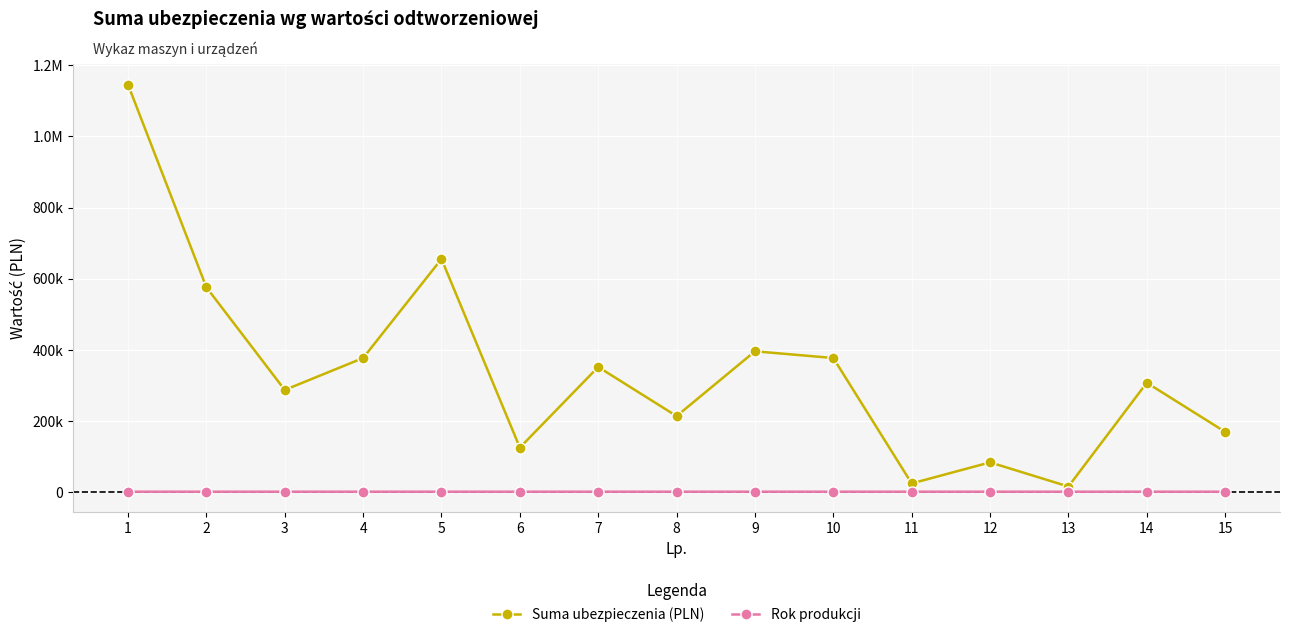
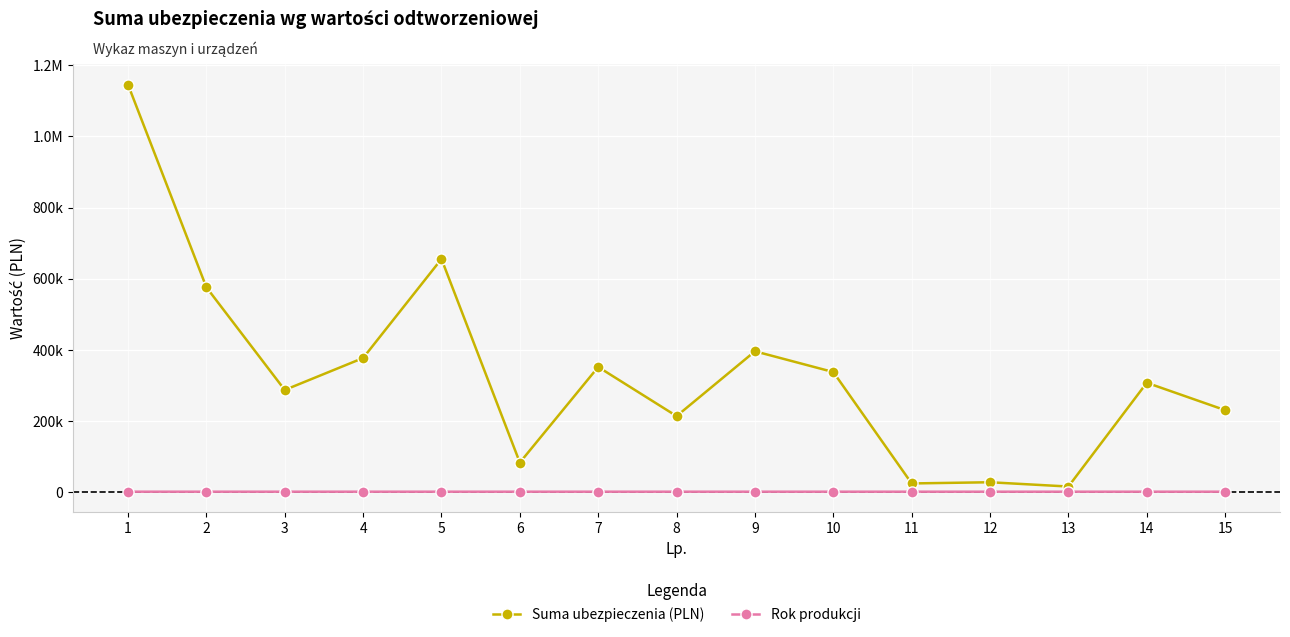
  {
    "Suma ubezpieczenia (PLN)": {
      "1": 1150000,
      "2": 580000,
      "3": 290000,
      "4": 380000,
      "5": 660000,
-     "6": 130000,
+     "6": 80000,
      "7": 350000,
      "8": 210000,
      "9": 400000,
-     "10": 380000,
+     "10": 340000,
      "11": 30000,
-     "12": 80000,
+     "12": 30000,
      "13": 20000,
      "14": 310000,
-     "15": 170000
+     "15": 230000
    },
    "Rok produkcji": {
      "1": 0,
      "2": 0,
      "3": 0,
      "4": 0,
      "5": 0,
      "6": 0,
      "7": 0,
      "8": 0,
      "9": 0,
      "10": 0,
      "11": 0,
      "12": 0,
      "13": 0,
      "14": 0,
      "15": 0
    }
  }
